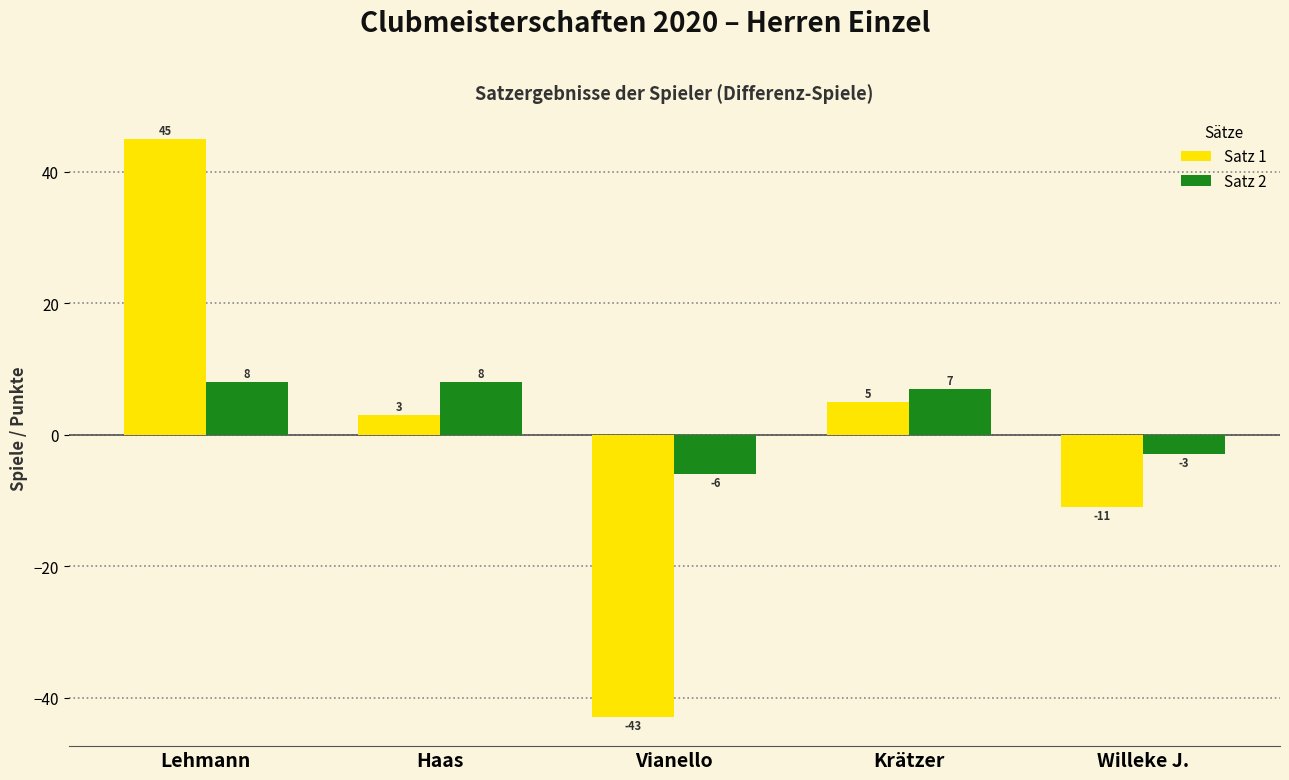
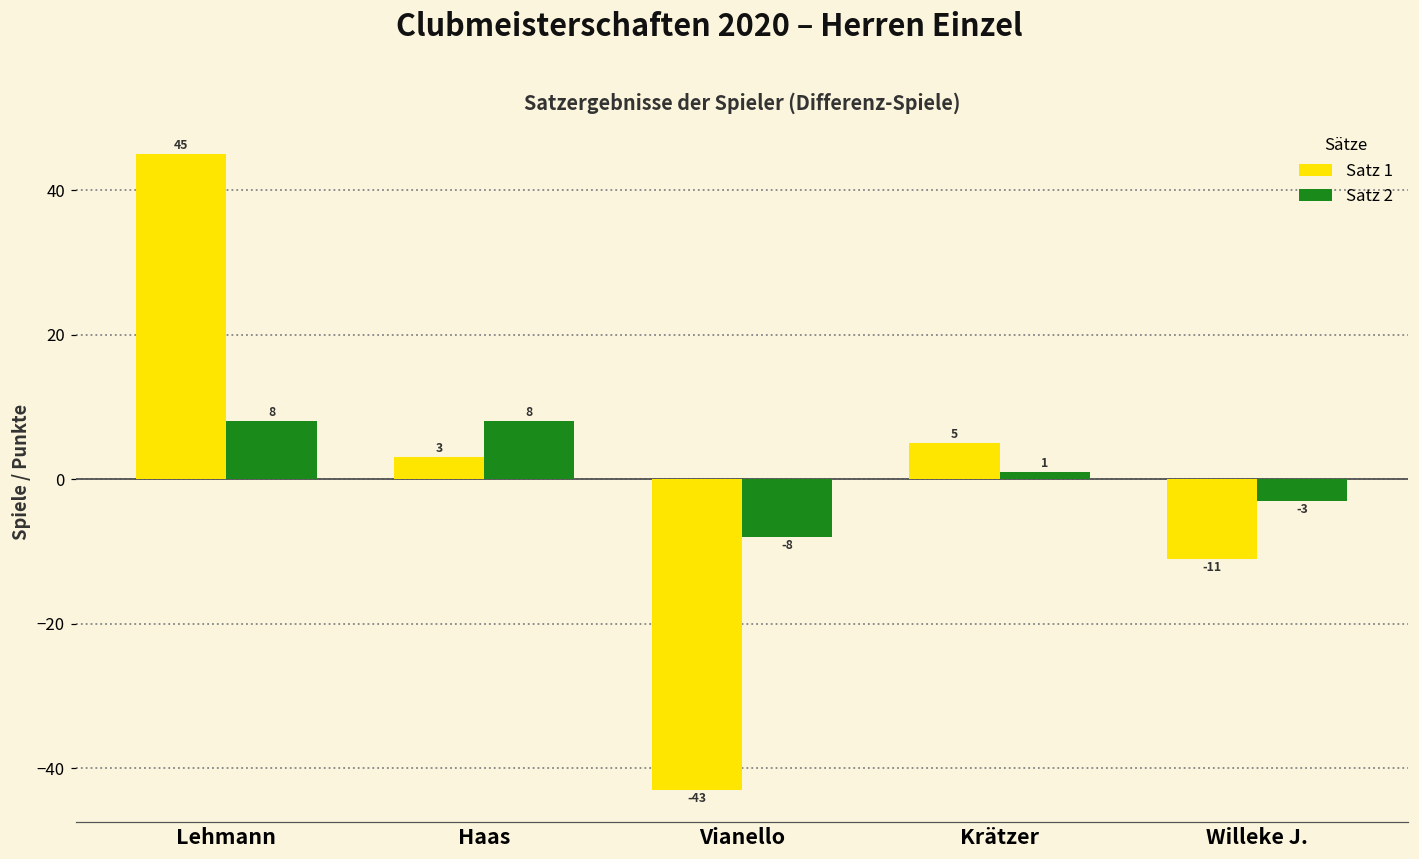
  {
    "Satz 1": {
      "Lehmann": 45,
      "Haas": 3,
      "Vianello": -43,
      "Krätzer": 5,
      "Willeke J.": -11
    },
    "Satz 2": {
      "Lehmann": 8,
      "Haas": 8,
-     "Vianello": -6,
-     "Krätzer": 7,
+     "Vianello": -8,
+     "Krätzer": 1,
      "Willeke J.": -3
    }
  }
